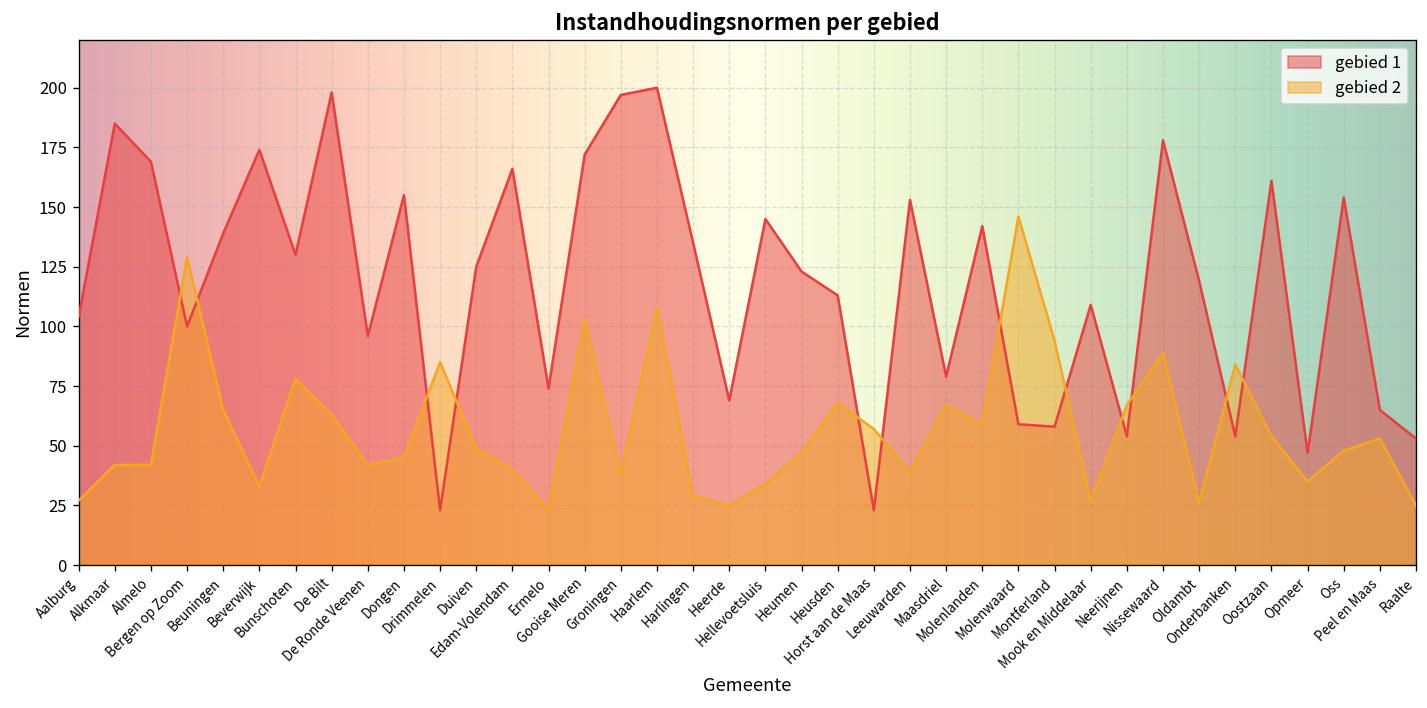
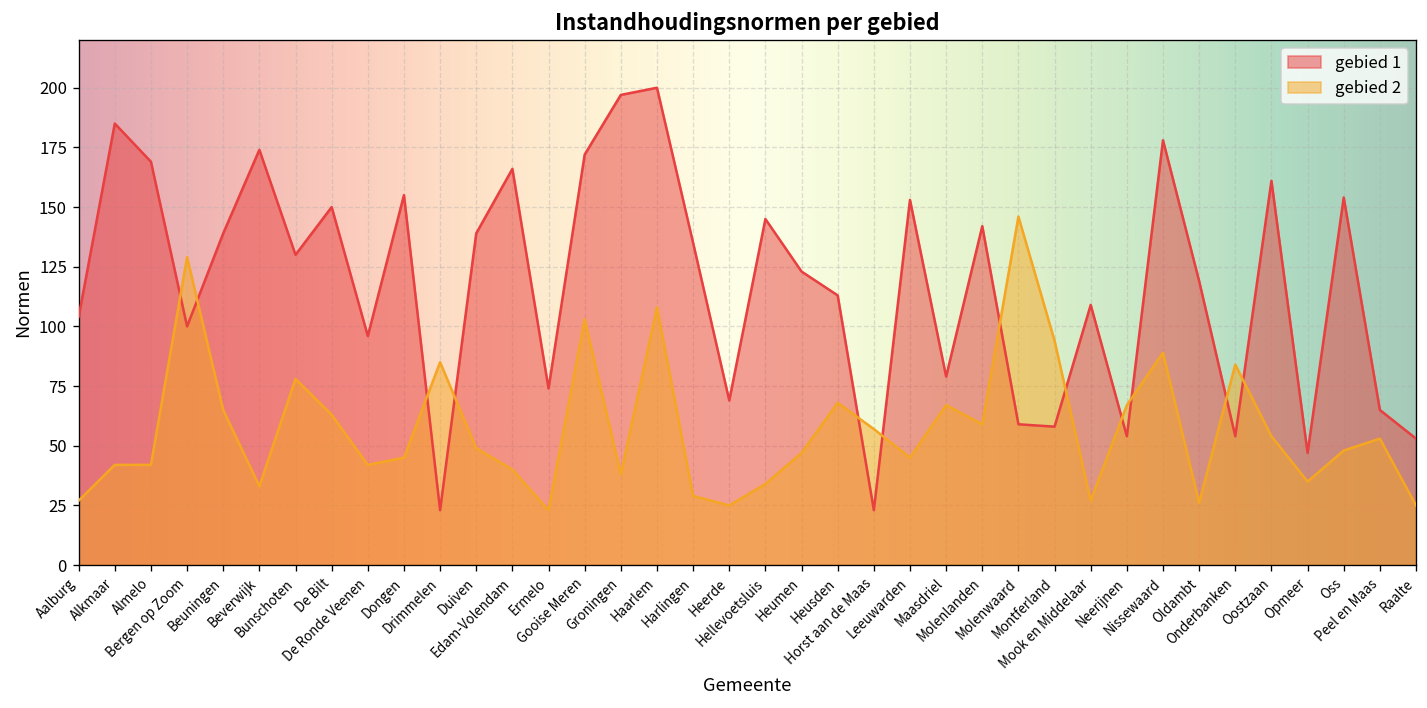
  {
    "gebied 1": {
      "Aalburg": 104,
      "Alkmaar": 185,
      "Almelo": 169,
      "Bergen op Zoom": 100,
      "Beuningen": 139,
      "Beverwijk": 174,
      "Bunschoten": 130,
-     "De Bilt": 198,
+     "De Bilt": 150,
      "De Ronde Veenen": 96,
      "Dongen": 155,
      "Drimmelen": 23,
-     "Duiven": 125,
+     "Duiven": 139,
      "Edam-Volendam": 166,
      "Ermelo": 74,
      "Gooise Meren": 172,
      "Groningen": 197,
      "Haarlem": 200,
      "Harlingen": 135,
      "Heerde": 69,
      "Hellevoetsluis": 145,
      "Heumen": 123,
      "Heusden": 113,
      "Horst aan de Maas": 23,
      "Leeuwarden": 153,
      "Maasdriel": 79,
      "Molenlanden": 142,
      "Molenwaard": 59,
      "Montferland": 58,
      "Mook en Middelaar": 109,
      "Neerijnen": 54,
      "Nissewaard": 178,
      "Oldambt": 119,
      "Onderbanken": 54,
      "Oostzaan": 161,
      "Opmeer": 47,
      "Oss": 154,
      "Peel en Maas": 65,
      "Raalte": 53
    },
    "gebied 2": {
      "Aalburg": 27,
      "Alkmaar": 42,
      "Almelo": 42,
      "Bergen op Zoom": 129,
      "Beuningen": 65,
      "Beverwijk": 33,
      "Bunschoten": 78,
      "De Bilt": 63,
      "De Ronde Veenen": 42,
      "Dongen": 45,
      "Drimmelen": 85,
      "Duiven": 49,
      "Edam-Volendam": 40,
      "Ermelo": 23,
      "Gooise Meren": 103,
      "Groningen": 38,
      "Haarlem": 108,
      "Harlingen": 29,
      "Heerde": 25,
      "Hellevoetsluis": 34,
      "Heumen": 47,
      "Heusden": 68,
      "Horst aan de Maas": 57,
-     "Leeuwarden": 39,
+     "Leeuwarden": 45,
      "Maasdriel": 67,
      "Molenlanden": 59,
      "Molenwaard": 146,
      "Montferland": 94,
      "Mook en Middelaar": 27,
      "Neerijnen": 67,
      "Nissewaard": 89,
      "Oldambt": 26,
      "Onderbanken": 84,
      "Oostzaan": 54,
      "Opmeer": 35,
      "Oss": 48,
      "Peel en Maas": 53,
      "Raalte": 25
    }
  }
